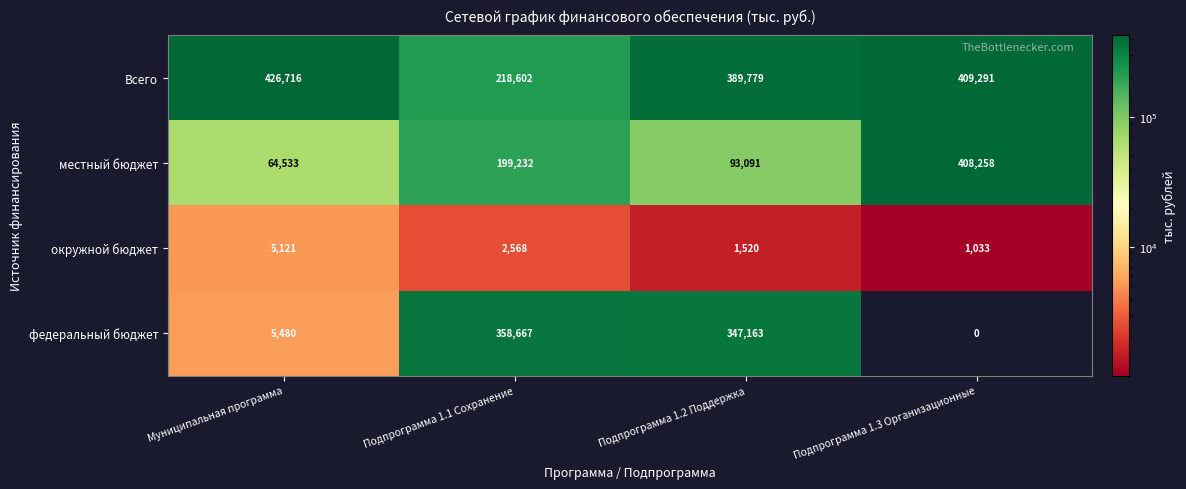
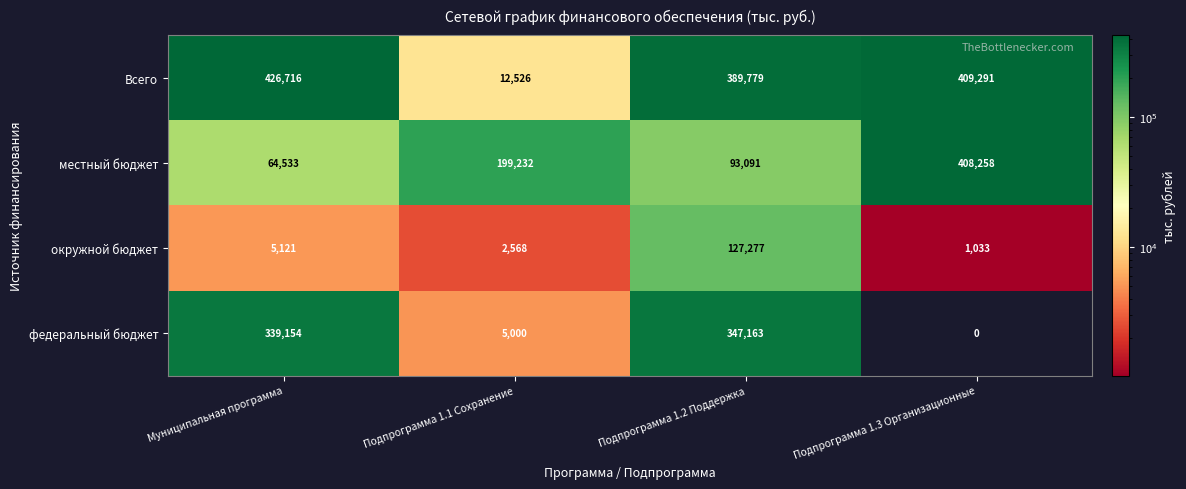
  {
    "Всего": {
      "Муниципальная программа": "426,716",
-     "Подпрограмма 1.1 Сохранение": "218,602",
+     "Подпрограмма 1.1 Сохранение": "12,526",
      "Подпрограмма 1.2 Поддержка": "389,779"
    },
    "местный бюджет": {
      "Муниципальная программа": "64,533",
      "Подпрограмма 1.1 Сохранение": "199,232",
      "Подпрограмма 1.2 Поддержка": "93,091",
      "Подпрограмма 1.3 Организационные": "408,258"
    },
    "окружной бюджет": {
      "Муниципальная программа": "5,121",
      "Подпрограмма 1.1 Сохранение": "2,568",
-     "Подпрограмма 1.2 Поддержка": "1,520",
+     "Подпрограмма 1.2 Поддержка": "127,277",
      "Подпрограмма 1.3 Организационные": "1,033"
    },
    "федеральный бюджет": {
-     "Муниципальная программа": "5,480",
-     "Подпрограмма 1.1 Сохранение": "358,667",
+     "Муниципальная программа": "339,154",
+     "Подпрограмма 1.1 Сохранение": "5,000",
      "Подпрограмма 1.2 Поддержка": "347,163",
      "Подпрограмма 1.3 Организационные": "0"
    }
  }
